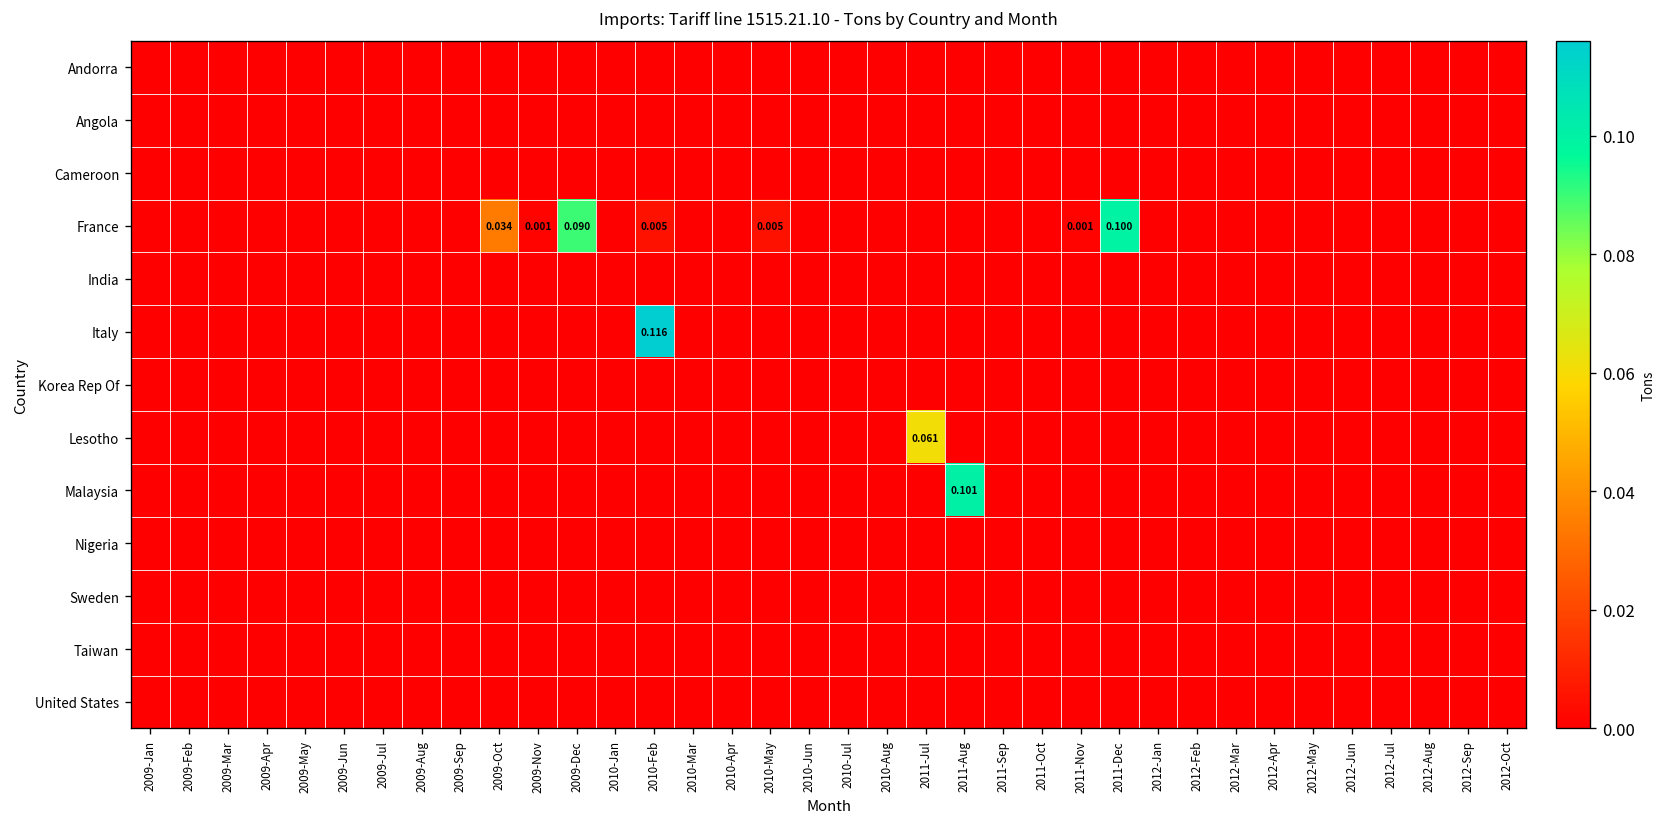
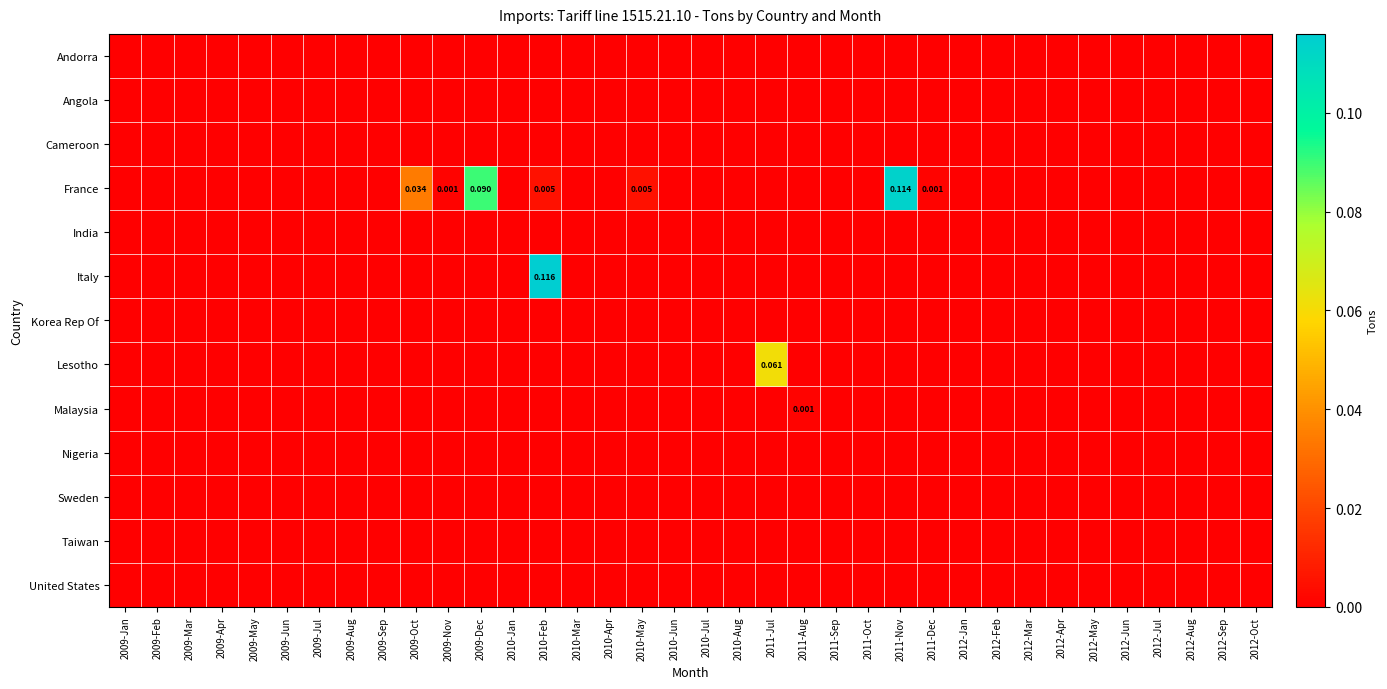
  {
    "France": {
      "2009-Oct": 0.034,
      "2009-Nov": 0.001,
      "2009-Dec": 0.090,
      "2010-Feb": 0.005,
      "2010-May": 0.005,
-     "2011-Nov": 0.001,
-     "2011-Dec": 0.100
+     "2011-Nov": 0.114,
+     "2011-Dec": 0.001
    },
    "Italy": {
      "2010-Feb": 0.116
    },
    "Lesotho": {
      "2011-Jul": 0.061
    },
    "Malaysia": {
-     "2011-Aug": 0.101
+     "2011-Aug": 0.001
    }
  }
